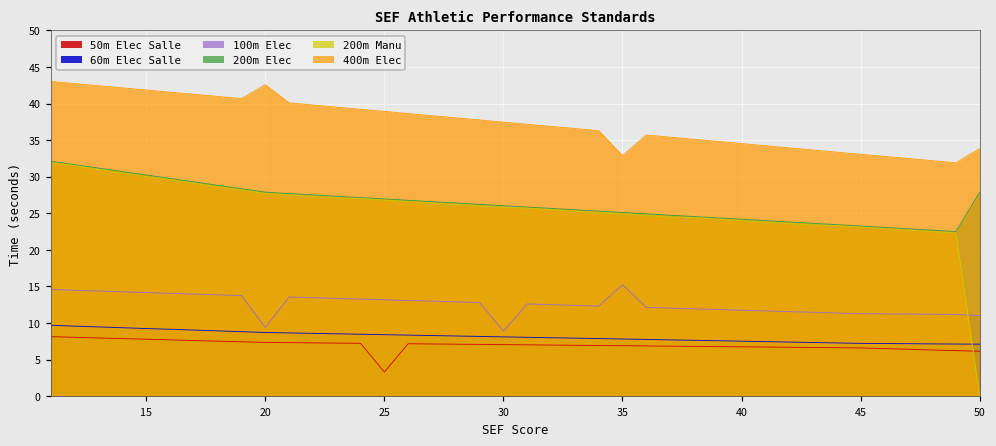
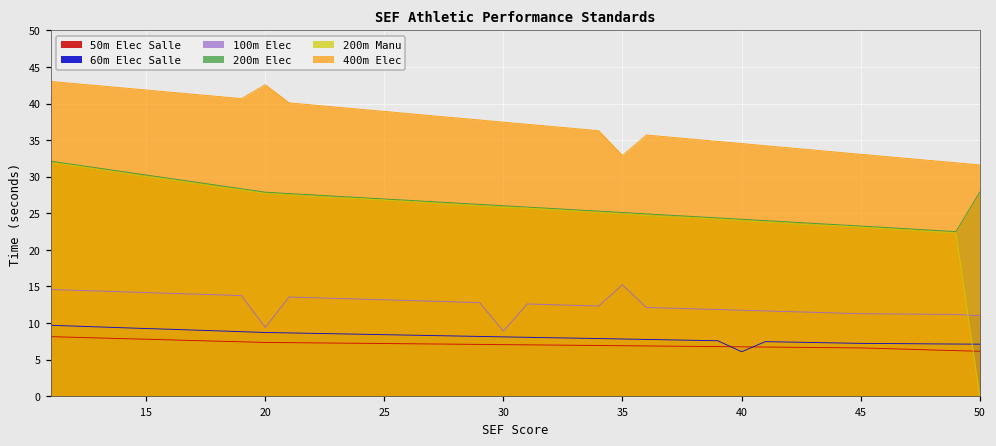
  {
    "50m Elec Salle": {
      "15": 8,
      "20": 7,
-     "25": 3,
+     "25": 7,
      "30": 7,
      "35": 7,
      "40": 7,
      "45": 7,
      "50": 6
    },
    "60m Elec Salle": {
      "15": 9,
      "20": 9,
      "25": 8,
      "30": 8,
      "35": 8,
-     "40": 8,
+     "40": 6,
      "45": 7,
      "50": 7
    },
    "100m Elec": {
      "15": 14,
      "20": 9,
      "25": 13,
      "30": 9,
      "35": 15,
      "40": 12,
      "45": 11,
      "50": 11
    },
    "200m Elec": {
      "50": 28
    },
    "200m Manu": {
      "50": 0
    },
    "400m Elec": {
      "15": 42,
      "20": 43,
      "25": 39,
      "30": 37,
      "35": 33,
      "40": 35,
      "45": 33,
-     "50": 34
+     "50": 32
    }
  }
